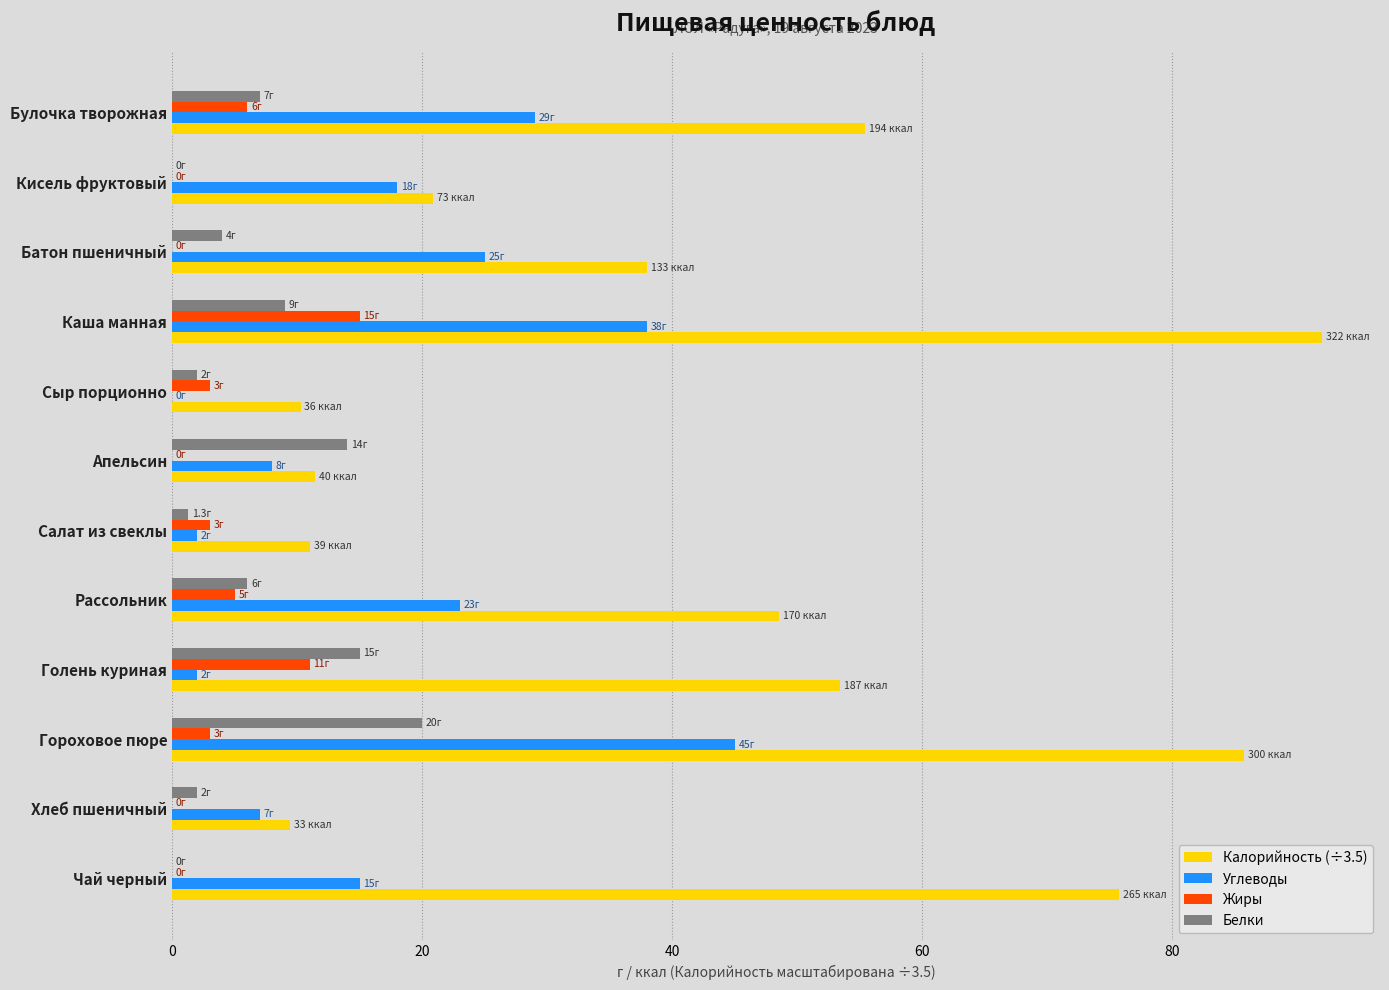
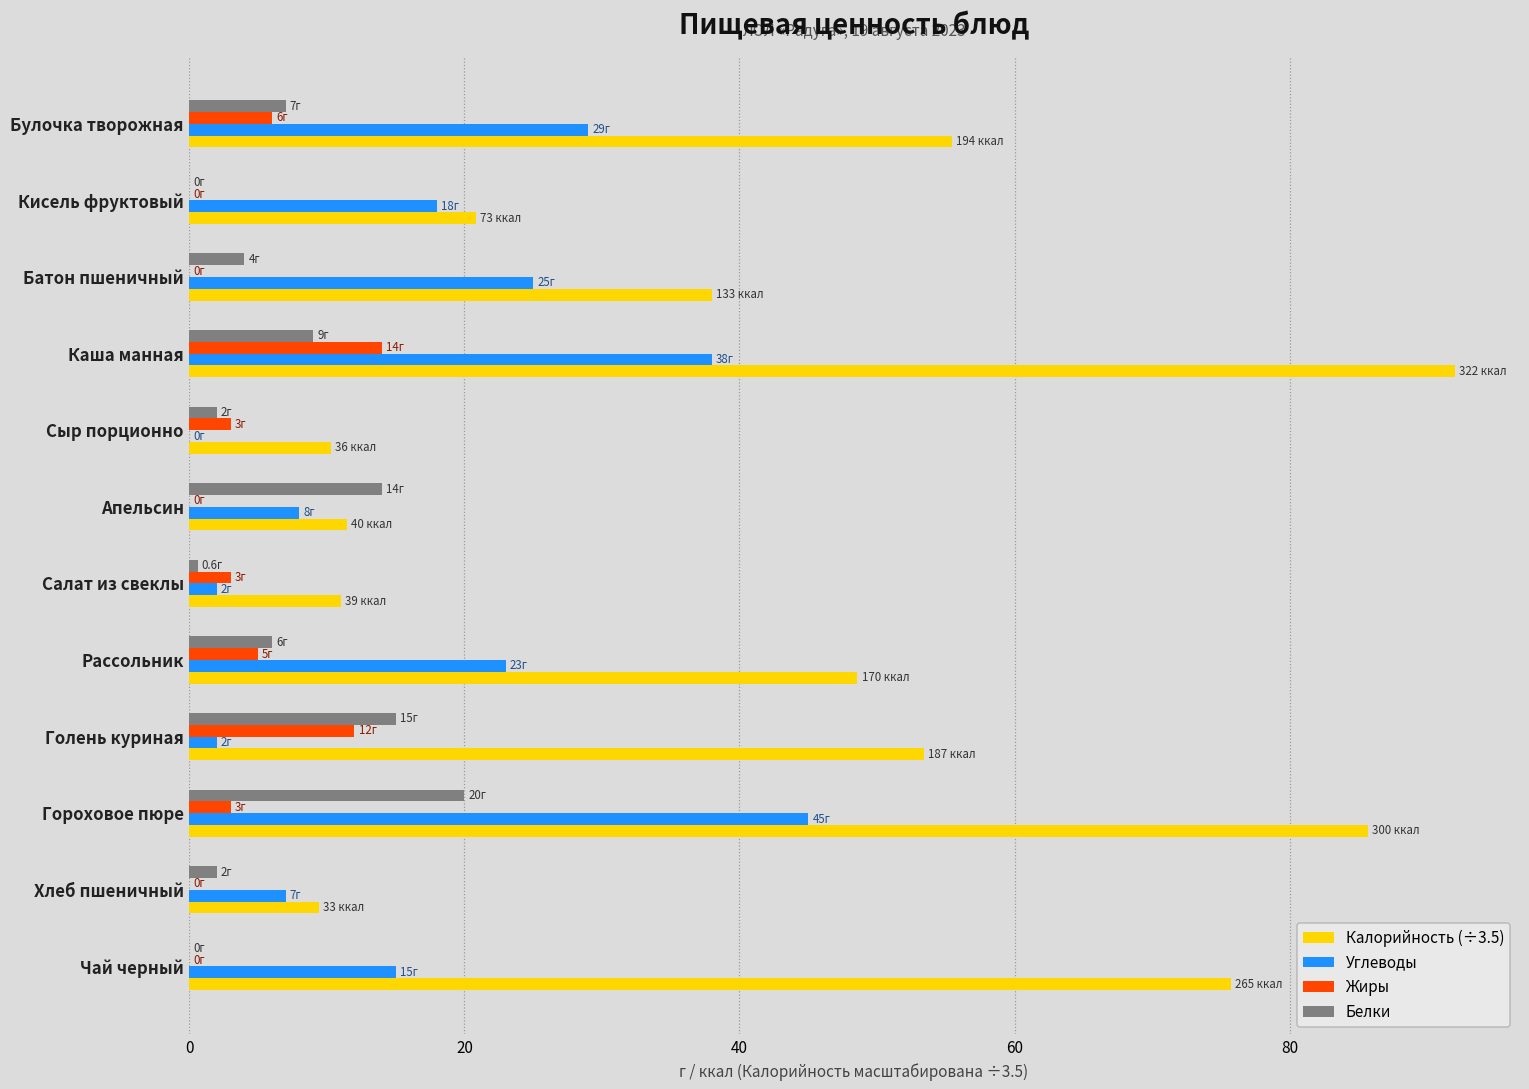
  {
    "Углеводы": {
      "Булочка творожная": "29г",
      "Кисель фруктовый": "18г",
      "Батон пшеничный": "25г",
      "Каша манная": "38г",
      "Сыр порционно": "0г",
      "Апельсин": "8г",
      "Салат из свеклы": "2г",
      "Рассольник": "23г",
      "Голень куриная": "2г",
      "Гороховое пюре": "45г",
      "Хлеб пшеничный": "7г",
      "Чай черный": "15г"
    },
    "Жиры": {
      "Булочка творожная": "6г",
      "Кисель фруктовый": "0г",
      "Батон пшеничный": "0г",
-     "Каша манная": "15г",
+     "Каша манная": "14г",
      "Сыр порционно": "3г",
      "Апельсин": "0г",
      "Салат из свеклы": "3г",
      "Рассольник": "5г",
-     "Голень куриная": "11г",
+     "Голень куриная": "12г",
      "Гороховое пюре": "3г",
      "Хлеб пшеничный": "0г",
      "Чай черный": "0г"
    },
    "Белки": {
      "Булочка творожная": "7г",
      "Кисель фруктовый": "0г",
      "Батон пшеничный": "4г",
      "Каша манная": "9г",
      "Сыр порционно": "2г",
      "Апельсин": "14г",
-     "Салат из свеклы": "1.3г",
+     "Салат из свеклы": "0.6г",
      "Рассольник": "6г",
      "Голень куриная": "15г",
      "Гороховое пюре": "20г",
      "Хлеб пшеничный": "2г",
      "Чай черный": "0г"
    }
  }
